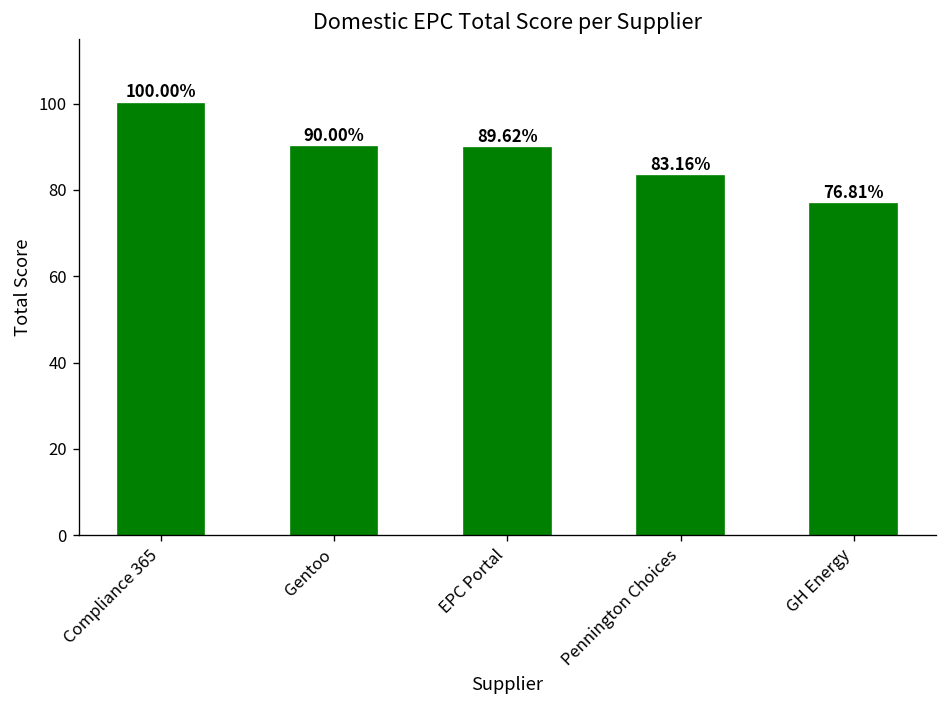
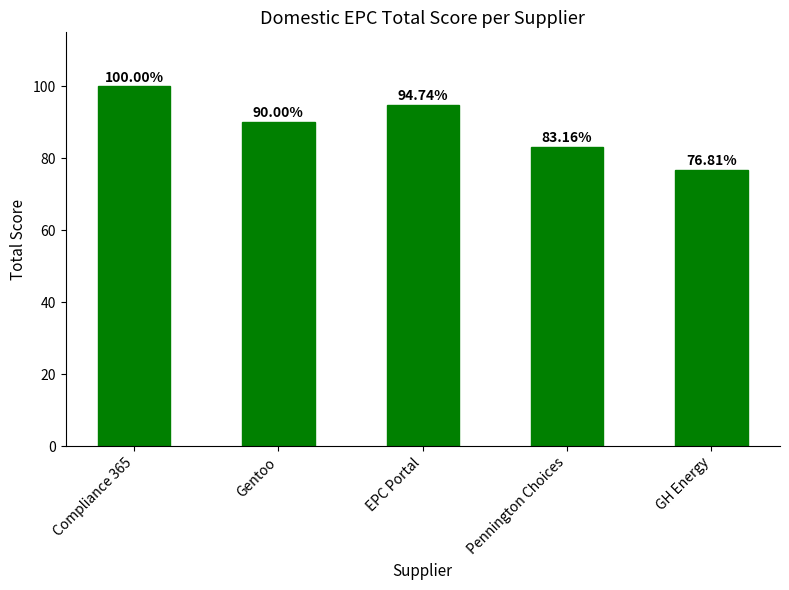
  {
    "Compliance 365": "100.00%",
    "Gentoo": "90.00%",
-   "EPC Portal": "89.62%",
+   "EPC Portal": "94.74%",
    "Pennington Choices": "83.16%",
    "GH Energy": "76.81%"
  }
